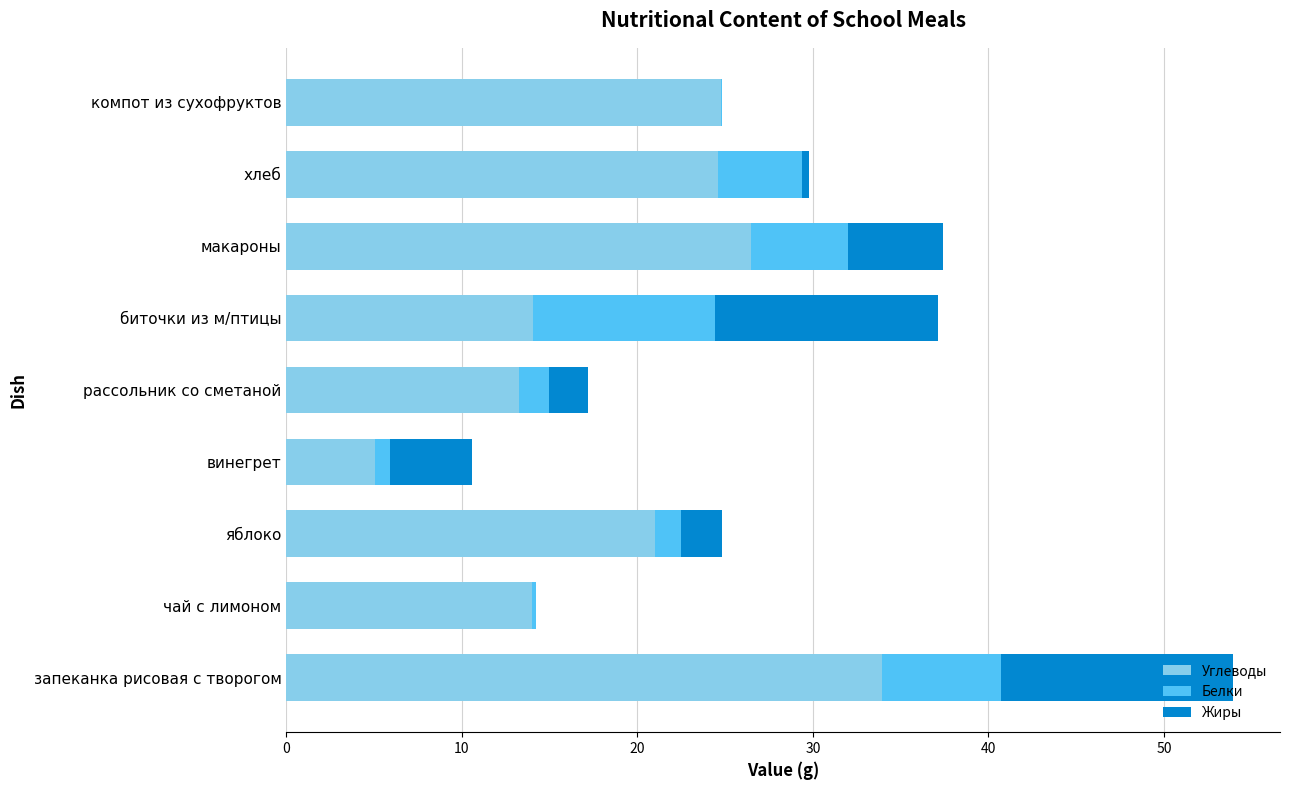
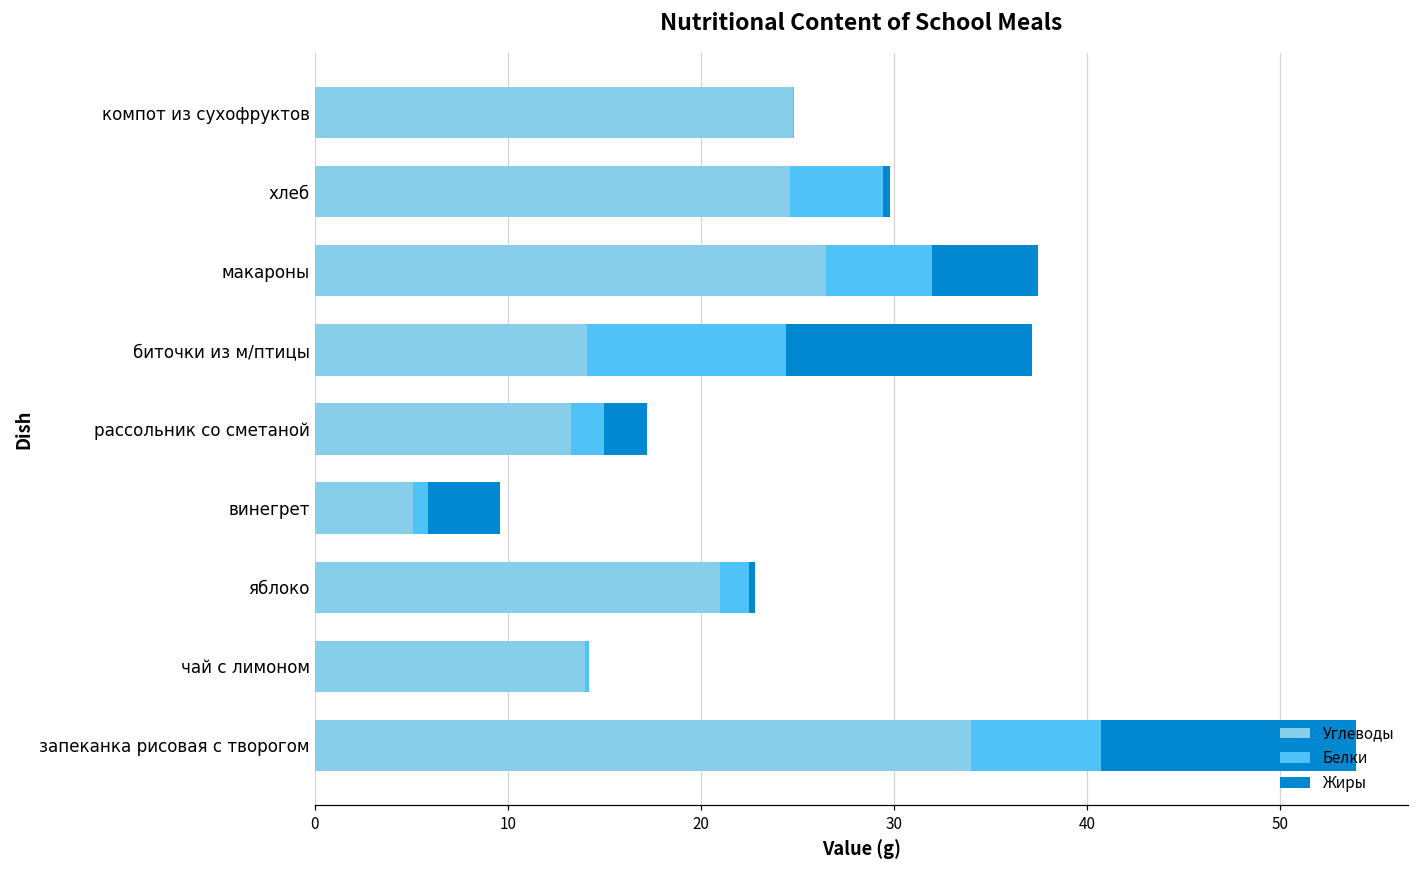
  {
    "Жиры": {
      "компот из сухофруктов": 0.0,
      "хлеб": 0.4,
      "макароны": 5.5,
      "биточки из м/птицы": 12.7,
      "рассольник со сметаной": 2.2,
-     "винегрет": 4.7,
-     "яблоко": 2.3,
+     "винегрет": 3.7,
+     "яблоко": 0.3,
      "чай с лимоном": 0.0,
      "запеканка рисовая с творогом": 13.2
    }
  }
